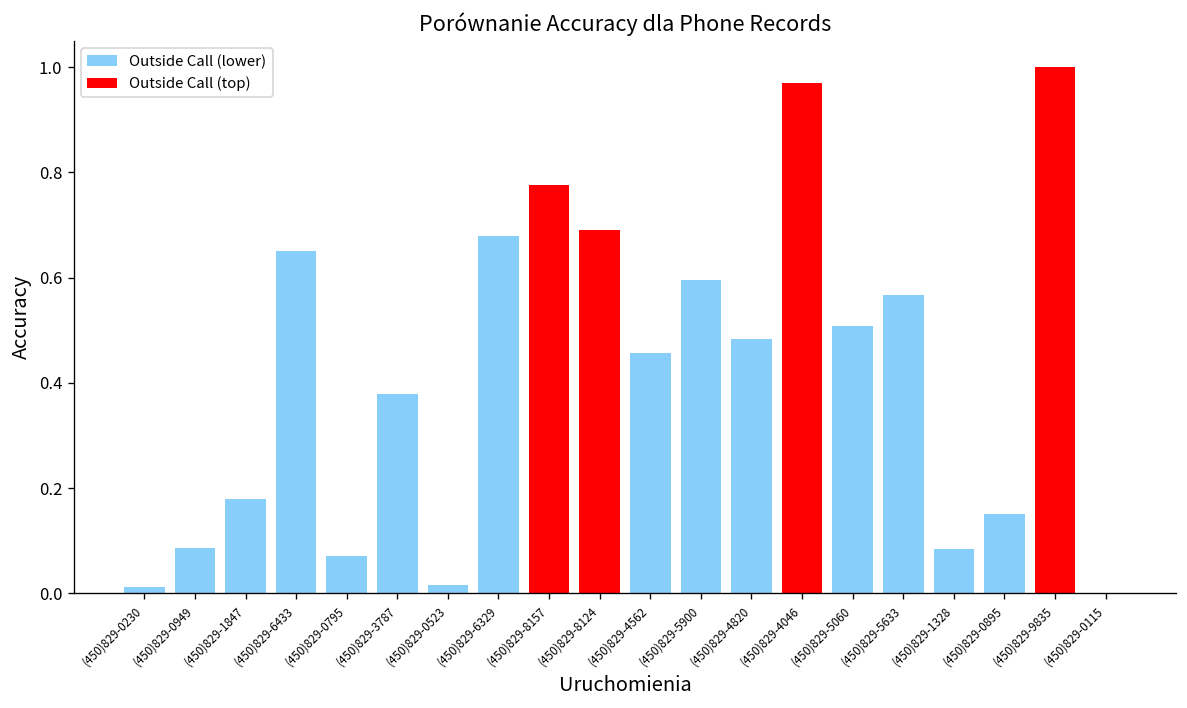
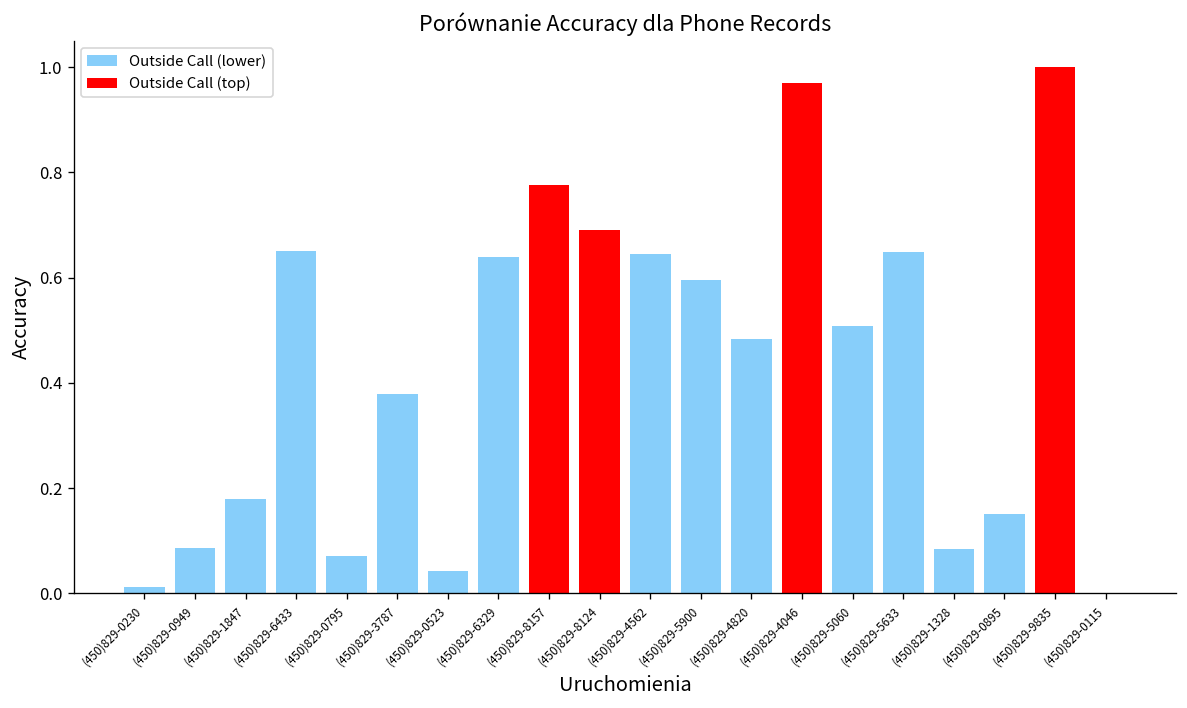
  {
    "(450)829-0230": 0.01,
    "(450)829-0949": 0.09,
    "(450)829-1847": 0.18,
    "(450)829-6433": 0.65,
    "(450)829-0795": 0.07,
    "(450)829-3787": 0.38,
-   "(450)829-0523": 0.02,
-   "(450)829-6329": 0.68,
+   "(450)829-0523": 0.04,
+   "(450)829-6329": 0.64,
    "(450)829-8157": 0.78,
    "(450)829-8124": 0.69,
-   "(450)829-4562": 0.46,
+   "(450)829-4562": 0.64,
    "(450)829-5900": 0.60,
    "(450)829-4820": 0.48,
    "(450)829-4046": 0.97,
    "(450)829-5060": 0.51,
-   "(450)829-5633": 0.57,
+   "(450)829-5633": 0.65,
    "(450)829-1328": 0.08,
    "(450)829-0895": 0.15,
    "(450)829-9835": 1.00,
    "(450)829-0115": 0.00
  }
